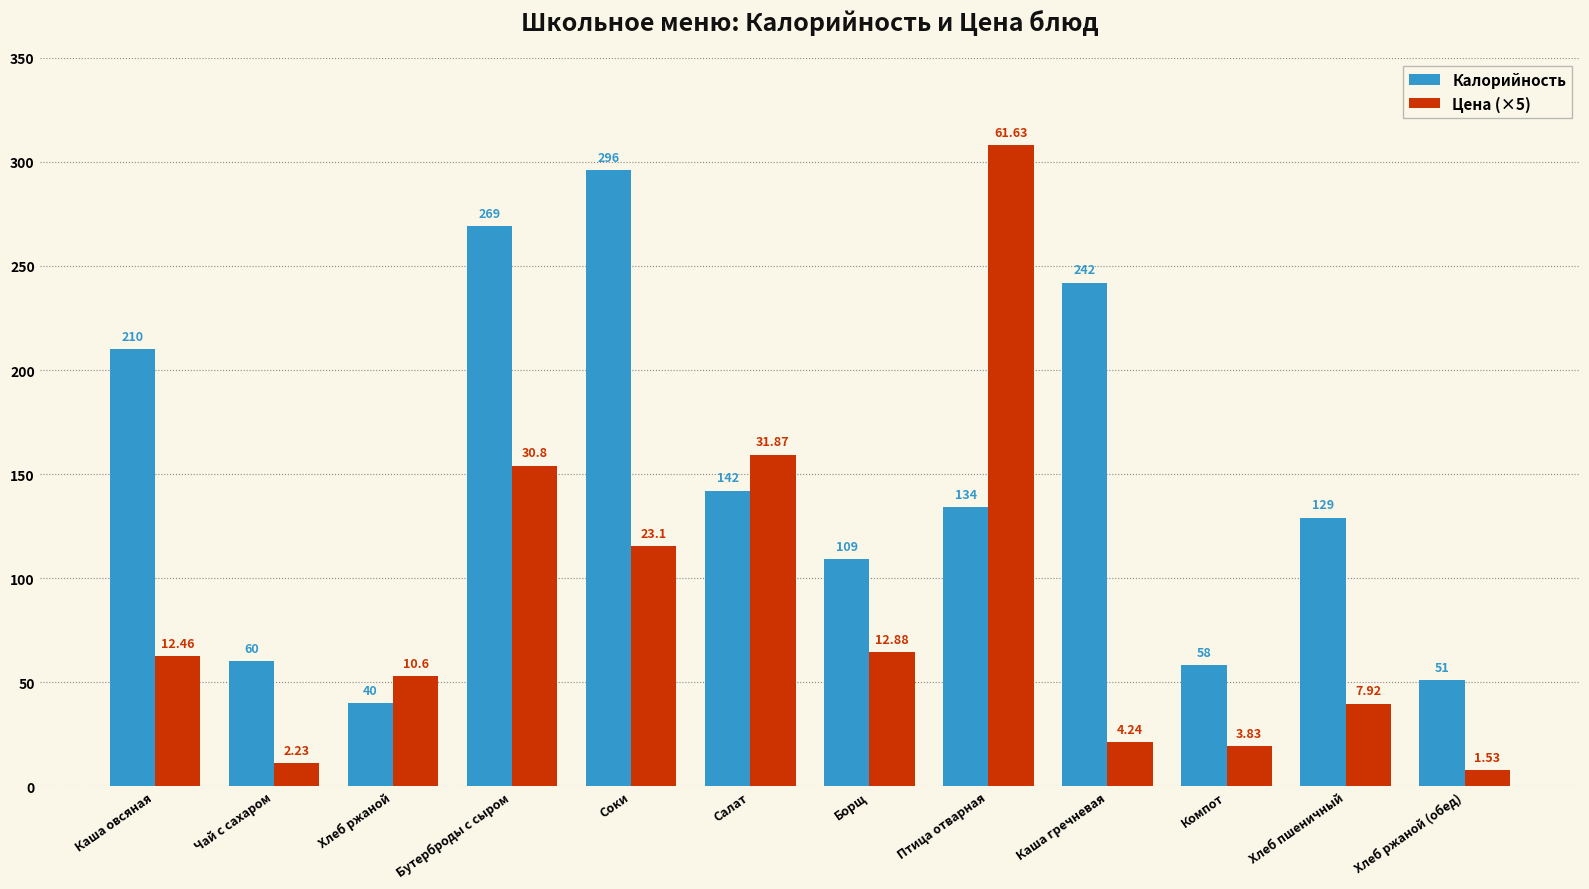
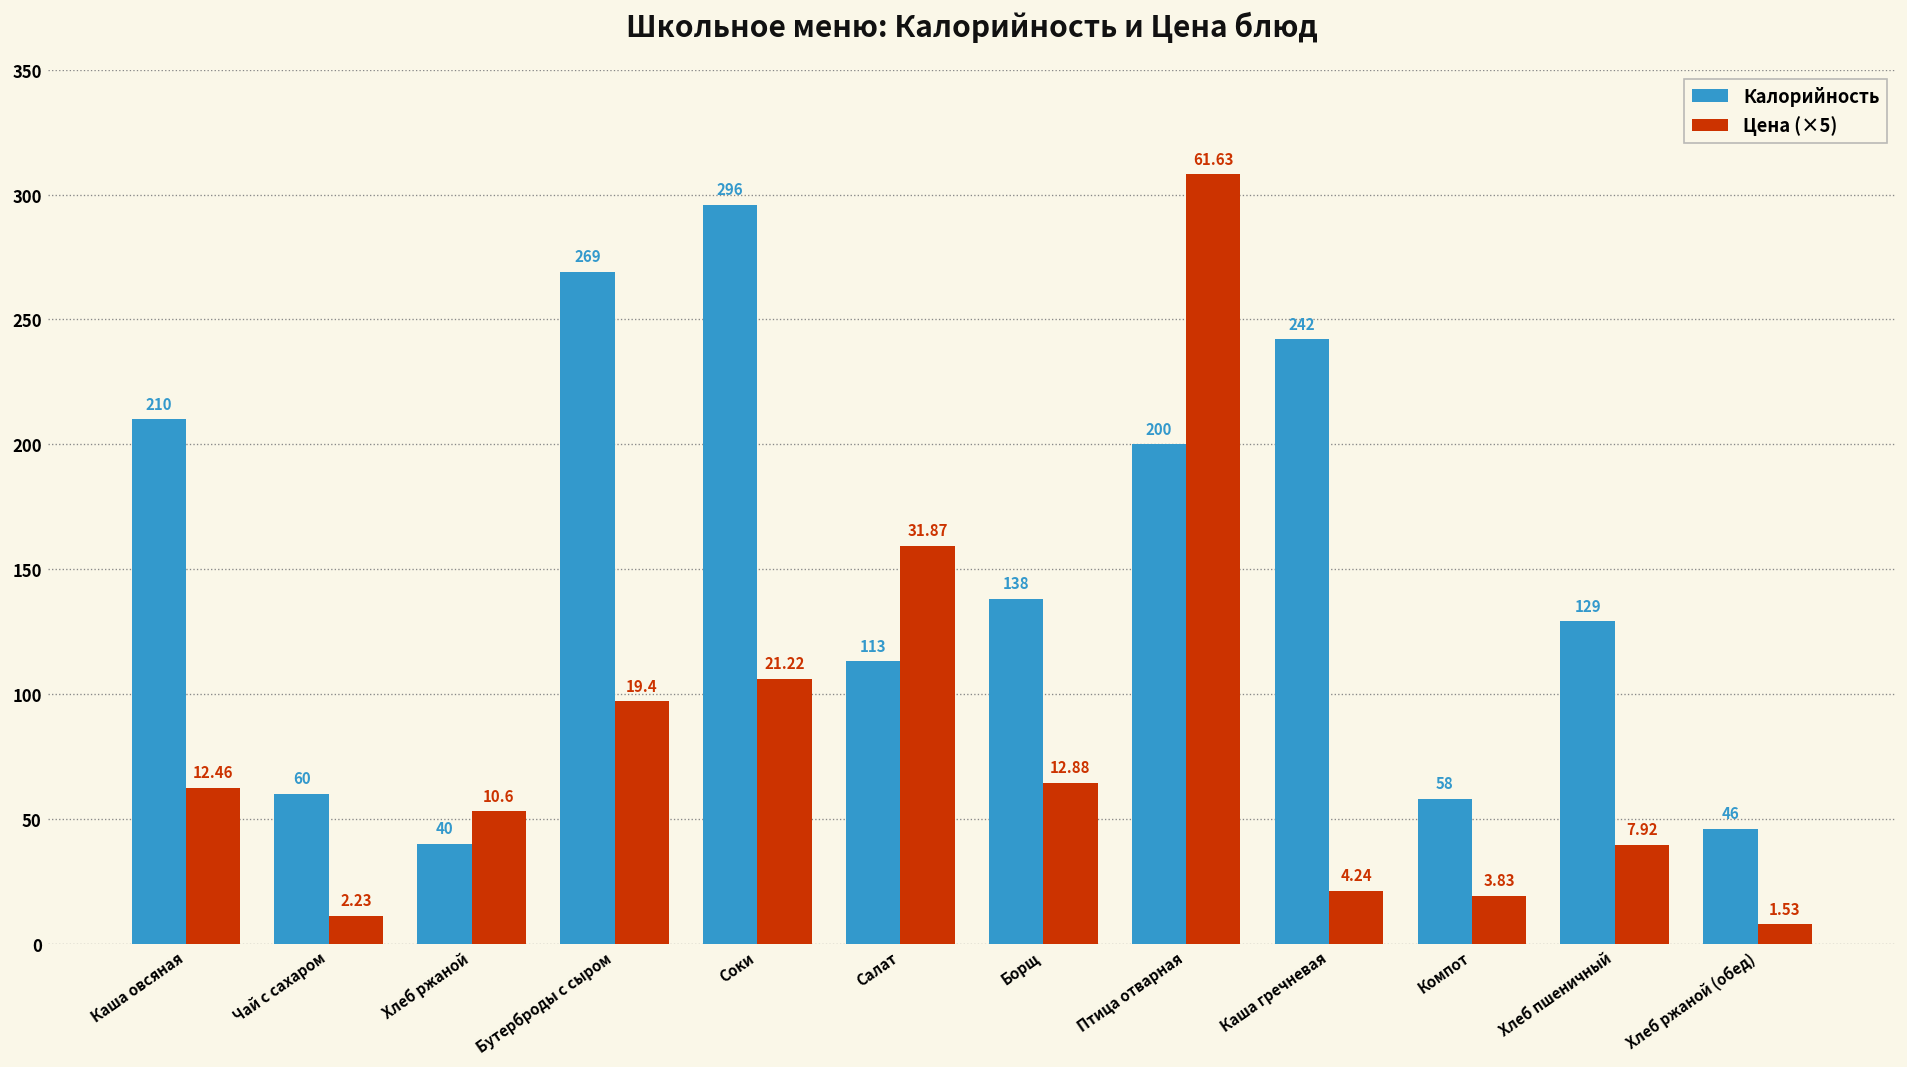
  {
    "Калорийность": {
      "Каша овсяная": 210,
      "Чай с сахаром": 60,
      "Хлеб ржаной": 40,
      "Бутерброды с сыром": 269,
      "Соки": 296,
-     "Салат": 142,
-     "Борщ": 109,
-     "Птица отварная": 134,
+     "Салат": 113,
+     "Борщ": 138,
+     "Птица отварная": 200,
      "Каша гречневая": 242,
      "Компот": 58,
      "Хлеб пшеничный": 129,
-     "Хлеб ржаной (обед)": 51
+     "Хлеб ржаной (обед)": 46
    },
    "Цена (×5)": {
-     "Бутерброды с сыром": 30.8,
-     "Соки": 23.1
+     "Бутерброды с сыром": 19.4,
+     "Соки": 21.22
    }
  }
